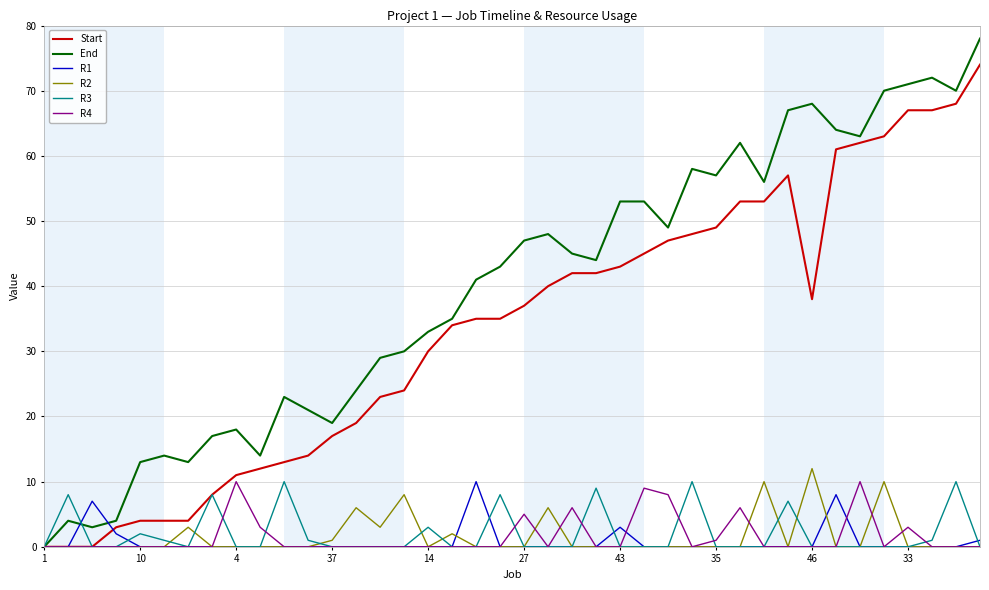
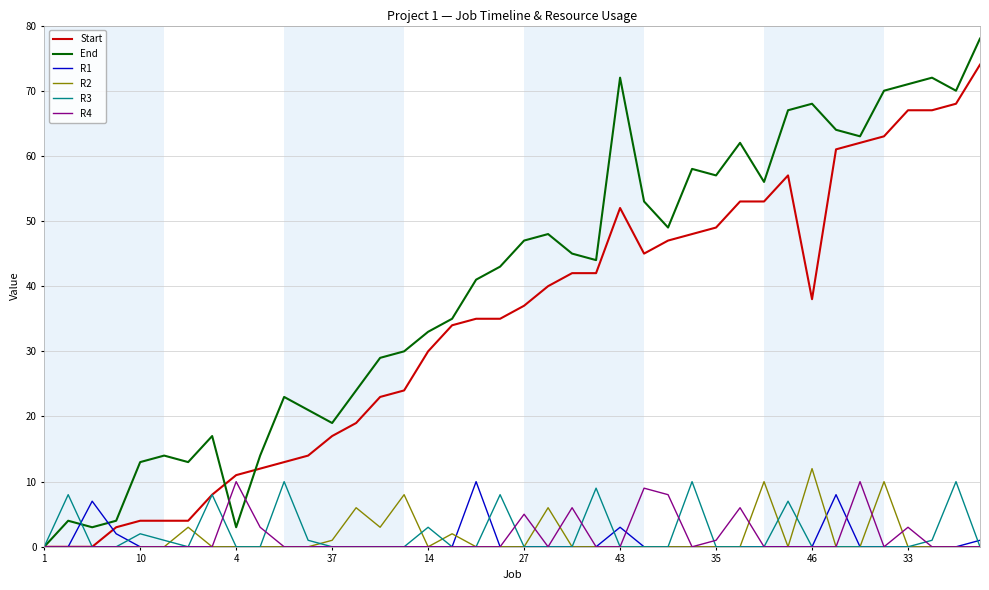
  {
    "Start": {
      "4": 11,
-     "43": 43,
+     "43": 52,
      "46": 38
    },
    "End": {
-     "4": 18,
-     "43": 53,
+     "4": 3,
+     "43": 72,
      "46": 68
    },
    "R1": {
      "43": 3
    },
    "R2": {
      "46": 12
    },
    "R4": {
      "4": 10
    }
  }
